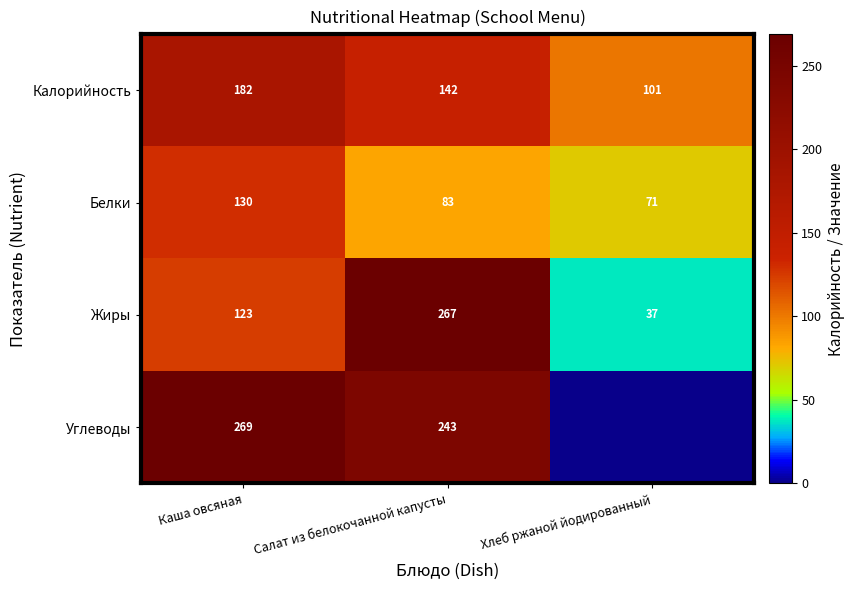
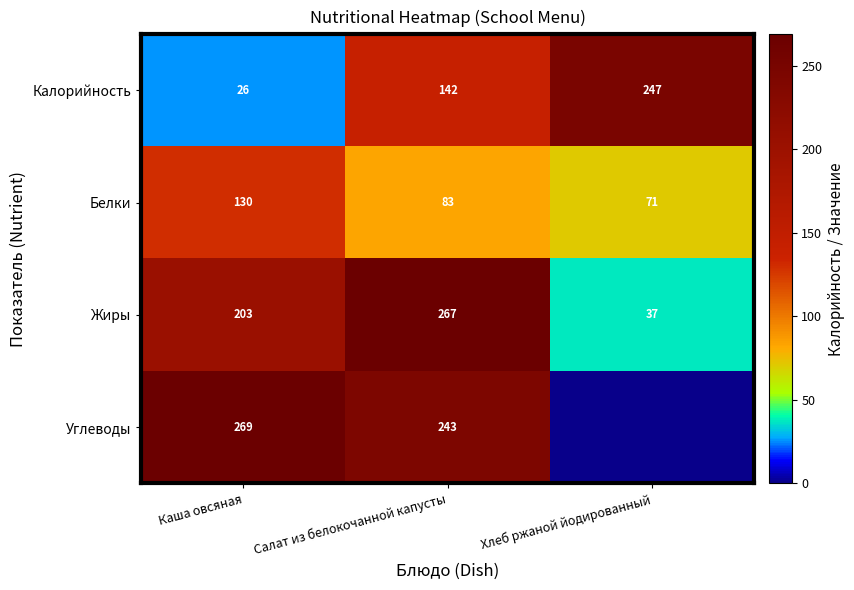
  {
    "Калорийность": {
-     "Каша овсяная": 182,
+     "Каша овсяная": 26,
      "Салат из белокочанной капусты": 142,
-     "Хлеб ржаной йодированный": 101
+     "Хлеб ржаной йодированный": 247
    },
    "Белки": {
      "Каша овсяная": 130,
      "Салат из белокочанной капусты": 83,
      "Хлеб ржаной йодированный": 71
    },
    "Жиры": {
-     "Каша овсяная": 123,
+     "Каша овсяная": 203,
      "Салат из белокочанной капусты": 267,
      "Хлеб ржаной йодированный": 37
    },
    "Углеводы": {
      "Каша овсяная": 269,
      "Салат из белокочанной капусты": 243
    }
  }
